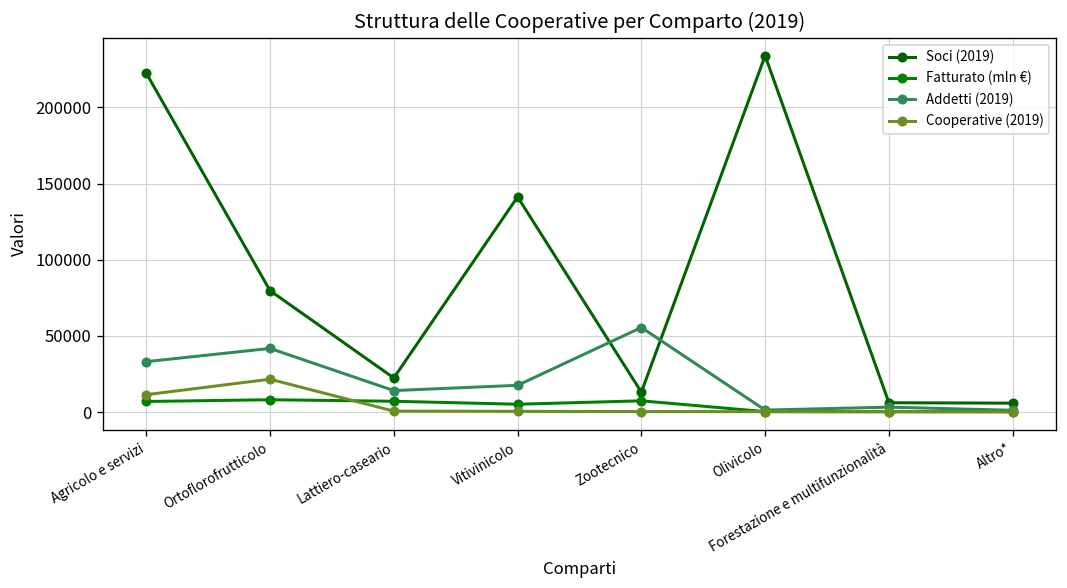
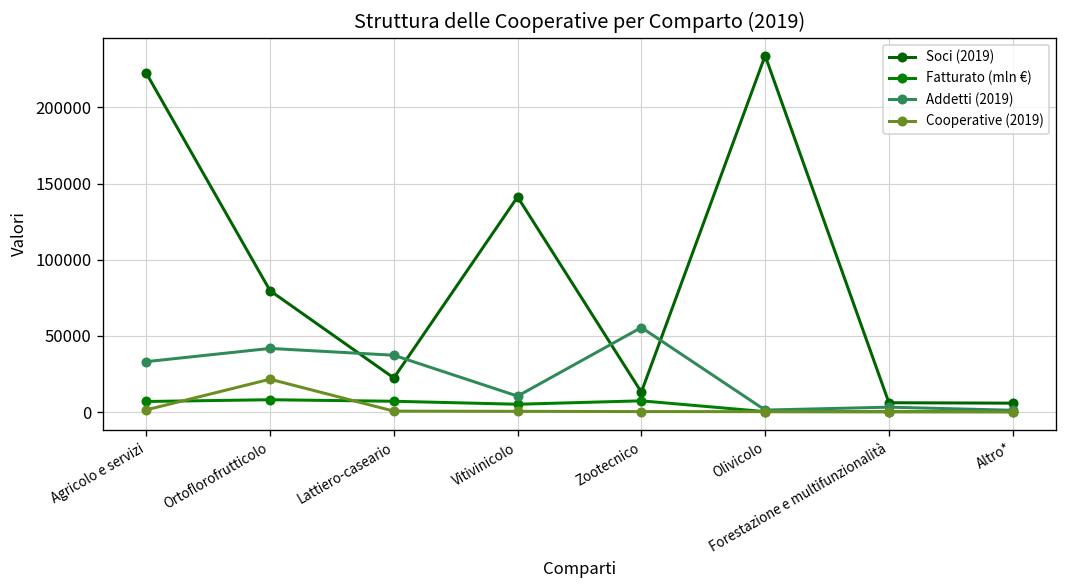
  {
    "Addetti (2019)": {
      "Agricolo e servizi": 33000,
      "Ortoflorofrutticolo": 42000,
-     "Lattiero-caseario": 14000,
-     "Vitivinicolo": 18000,
+     "Lattiero-caseario": 37000,
+     "Vitivinicolo": 10000,
      "Zootecnico": 56000,
      "Forestazione e multifunzionalità": 3000
    },
    "Cooperative (2019)": {
-     "Agricolo e servizi": 11000,
+     "Agricolo e servizi": 1000,
      "Ortoflorofrutticolo": 22000,
      "Lattiero-caseario": 1000,
      "Vitivinicolo": 0,
      "Zootecnico": 0
    }
  }
